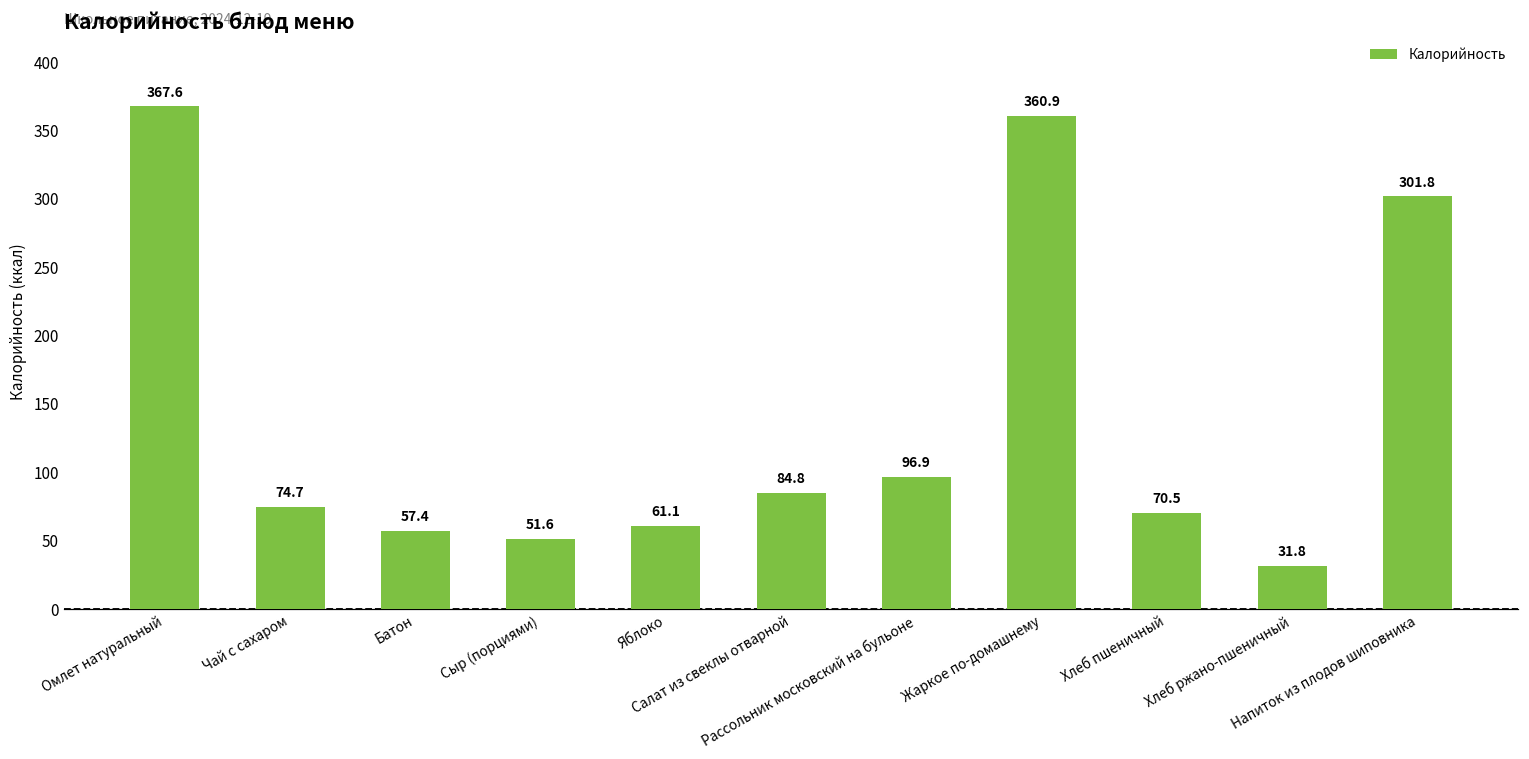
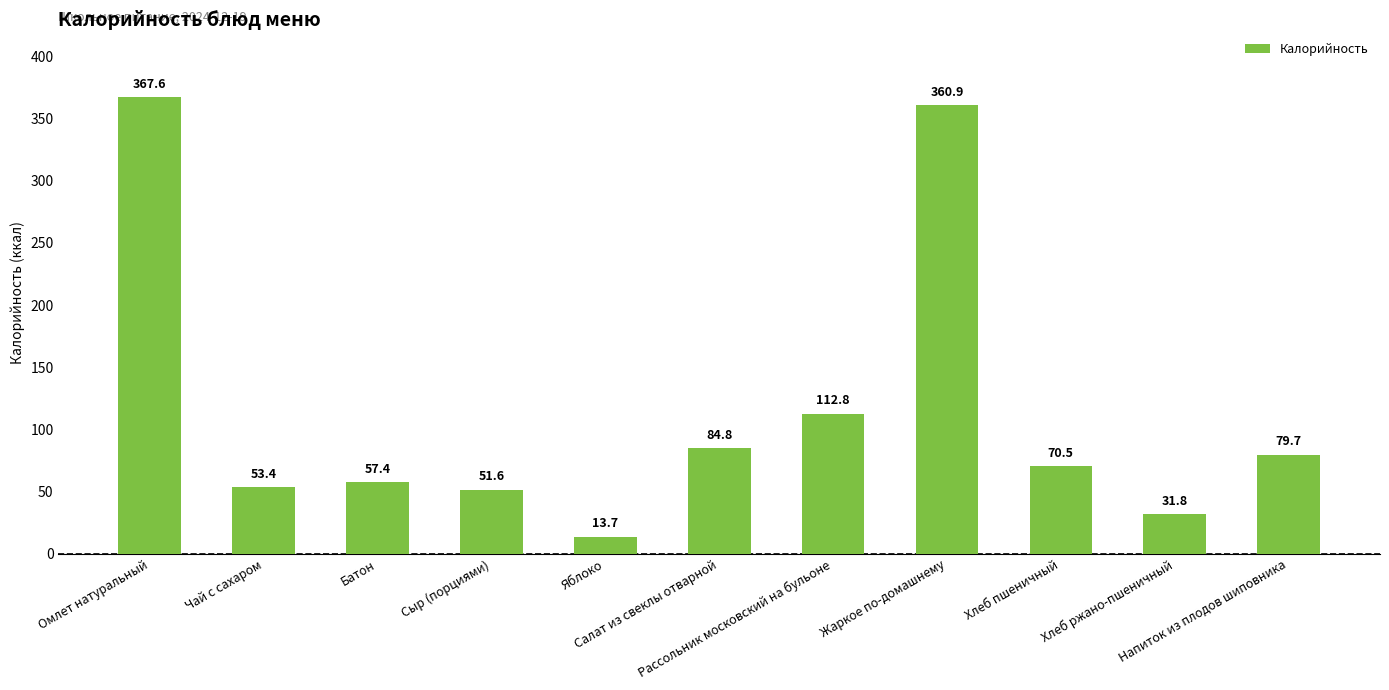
  {
    "Омлет натуральный": 367.6,
-   "Чай с сахаром": 74.7,
+   "Чай с сахаром": 53.4,
    "Батон": 57.4,
    "Сыр (порциями)": 51.6,
-   "Яблоко": 61.1,
+   "Яблоко": 13.7,
    "Салат из свеклы отварной": 84.8,
-   "Рассольник московский на бульоне": 96.9,
+   "Рассольник московский на бульоне": 112.8,
    "Жаркое по-домашнему": 360.9,
    "Хлеб пшеничный": 70.5,
    "Хлеб ржано-пшеничный": 31.8,
-   "Напиток из плодов шиповника": 301.8
+   "Напиток из плодов шиповника": 79.7
  }
